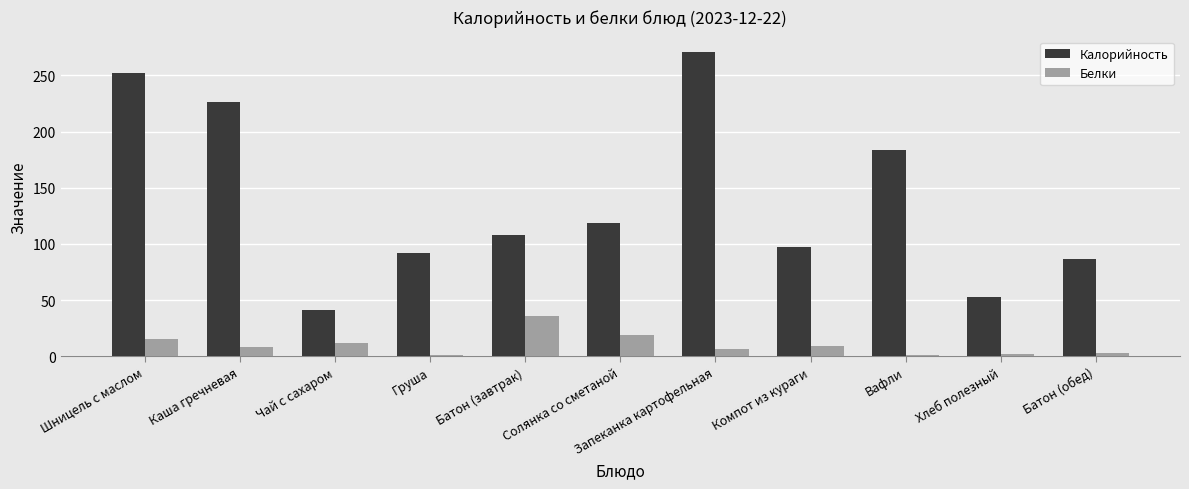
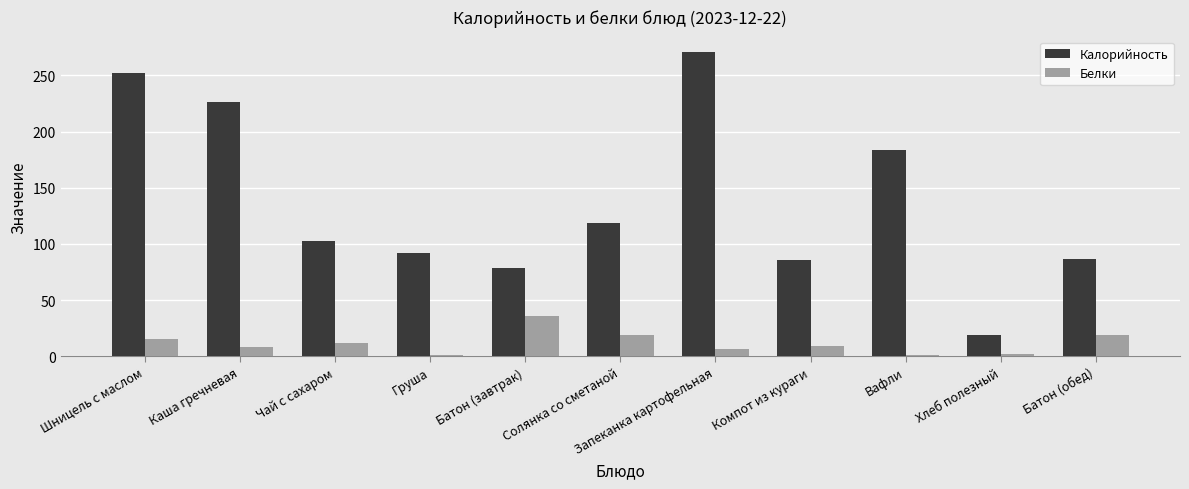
  {
    "Калорийность": {
      "Шницель с маслом": 252,
      "Каша гречневая": 226,
-     "Чай с сахаром": 41,
+     "Чай с сахаром": 103,
      "Груша": 92,
-     "Батон (завтрак)": 108,
+     "Батон (завтрак)": 78,
      "Солянка со сметаной": 119,
      "Запеканка картофельная": 271,
-     "Компот из кураги": 97,
+     "Компот из кураги": 86,
      "Вафли": 184,
-     "Хлеб полезный": 53,
+     "Хлеб полезный": 19,
      "Батон (обед)": 87
    },
    "Белки": {
      "Шницель с маслом": 15,
      "Каша гречневая": 9,
      "Чай с сахаром": 12,
      "Батон (завтрак)": 36,
      "Солянка со сметаной": 19,
      "Запеканка картофельная": 7,
      "Компот из кураги": 9,
-     "Батон (обед)": 3
+     "Батон (обед)": 19
    }
  }
